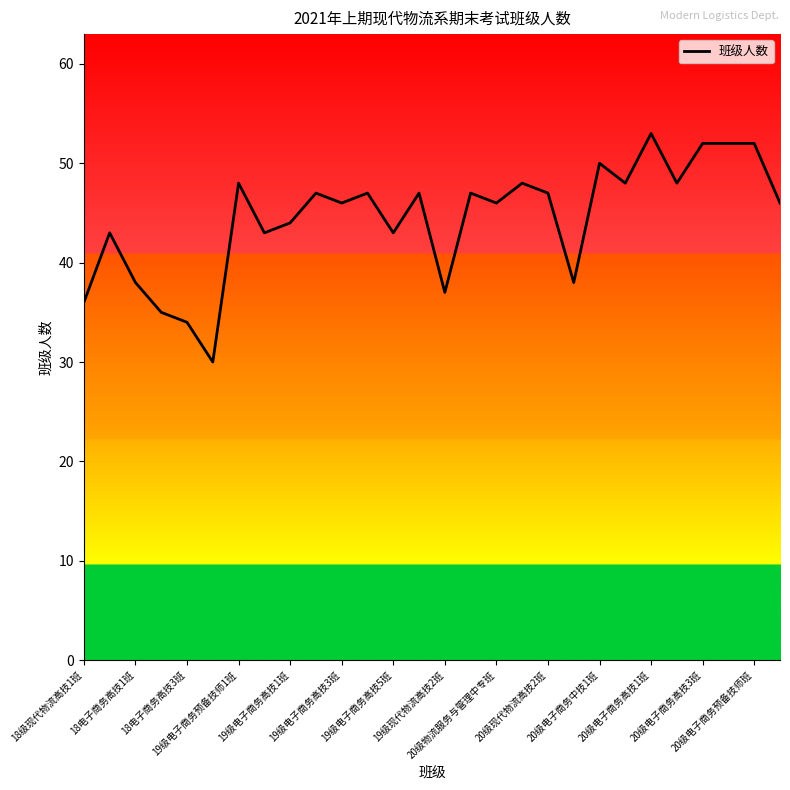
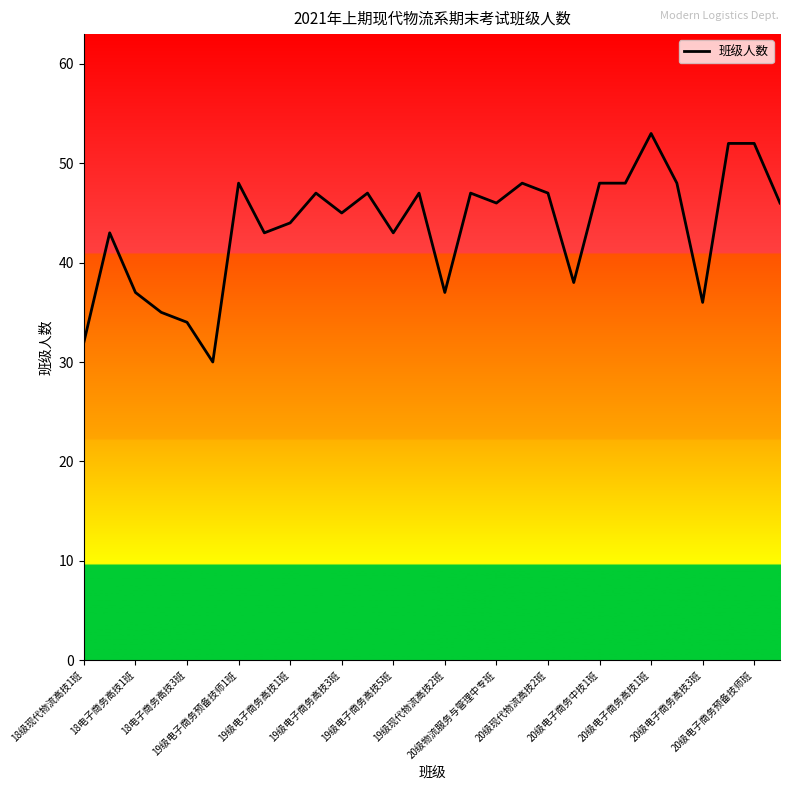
  {
-   "18级现代物流高技1班": 36,
-   "18电子商务高技1班": 38,
+   "18级现代物流高技1班": 32,
+   "18电子商务高技1班": 37,
    "18电子商务高技3班": 34,
    "19级电子商务预备技师1班": 48,
    "19级电子商务高技1班": 44,
-   "19级电子商务高技3班": 46,
+   "19级电子商务高技3班": 45,
    "19级电子商务高技5班": 43,
    "19级现代物流高技2班": 37,
    "20级物流服务与管理中专班": 46,
    "20级现代物流高技2班": 47,
-   "20级电子商务中技1班": 50,
+   "20级电子商务中技1班": 48,
    "20级电子商务高技1班": 53,
-   "20级电子商务高技3班": 52,
+   "20级电子商务高技3班": 36,
    "20级电子商务预备技师班": 52
  }
